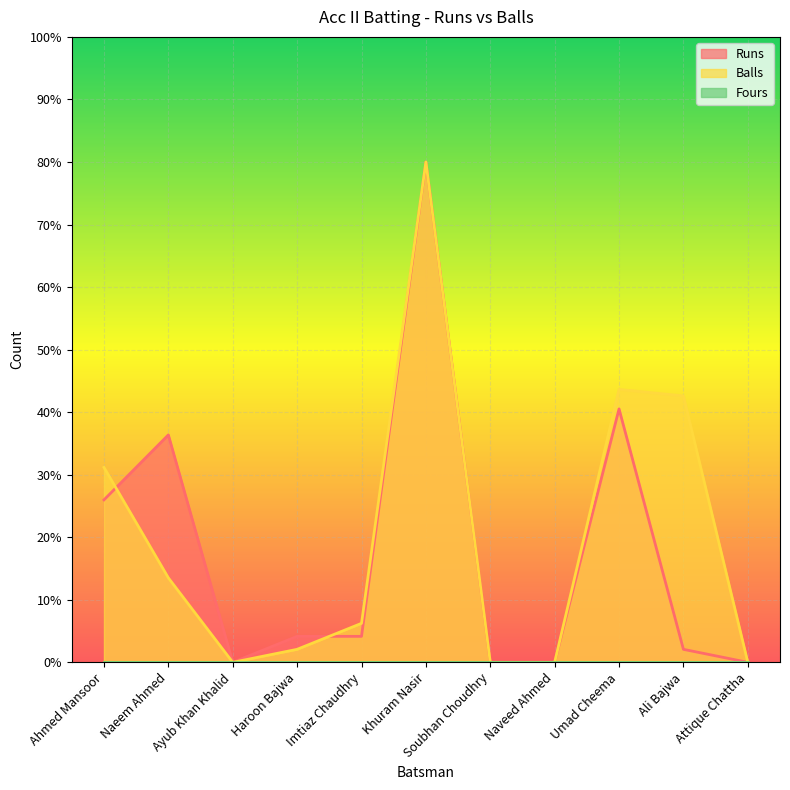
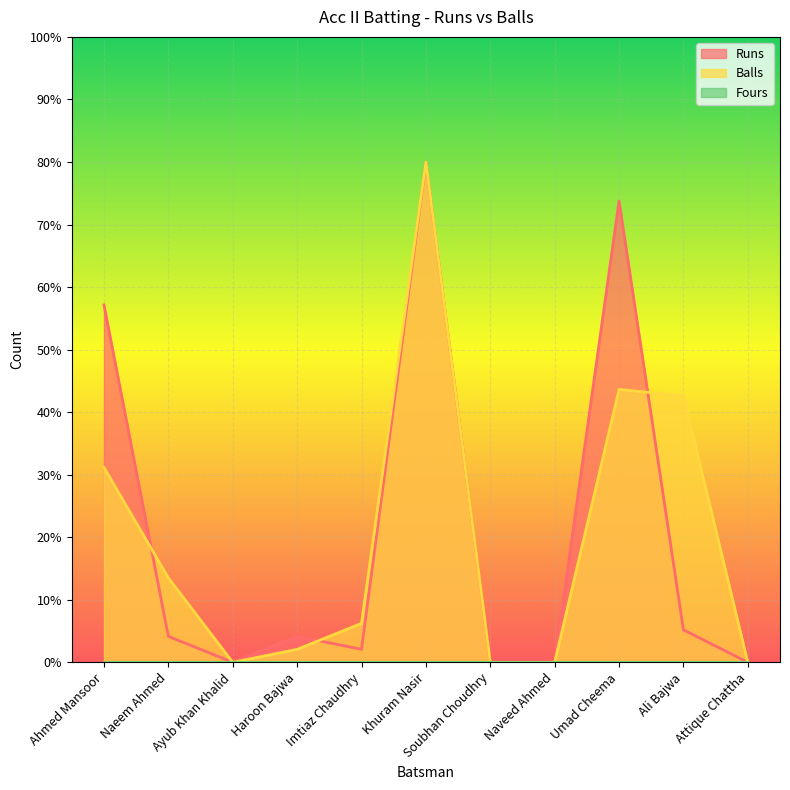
  {
    "Runs": {
-     "Ahmed Mansoor": "26%",
-     "Naeem Ahmed": "36%",
+     "Ahmed Mansoor": "57%",
+     "Naeem Ahmed": "4%",
      "Haroon Bajwa": "4%",
-     "Imtiaz Chaudhry": "4%",
-     "Umad Cheema": "41%",
-     "Ali Bajwa": "2%"
+     "Imtiaz Chaudhry": "2%",
+     "Umad Cheema": "74%",
+     "Ali Bajwa": "5%"
    },
    "Balls": {
      "Ahmed Mansoor": "31%",
      "Naeem Ahmed": "14%",
      "Haroon Bajwa": "2%",
      "Imtiaz Chaudhry": "6%",
      "Umad Cheema": "44%",
      "Ali Bajwa": "43%"
    },
    "Fours": {
      "Ahmed Mansoor": "0%",
      "Naeem Ahmed": "0%",
      "Haroon Bajwa": "0%",
      "Imtiaz Chaudhry": "0%",
      "Khuram Nasir": "0%",
      "Umad Cheema": "0%",
      "Ali Bajwa": "0%"
    }
  }
